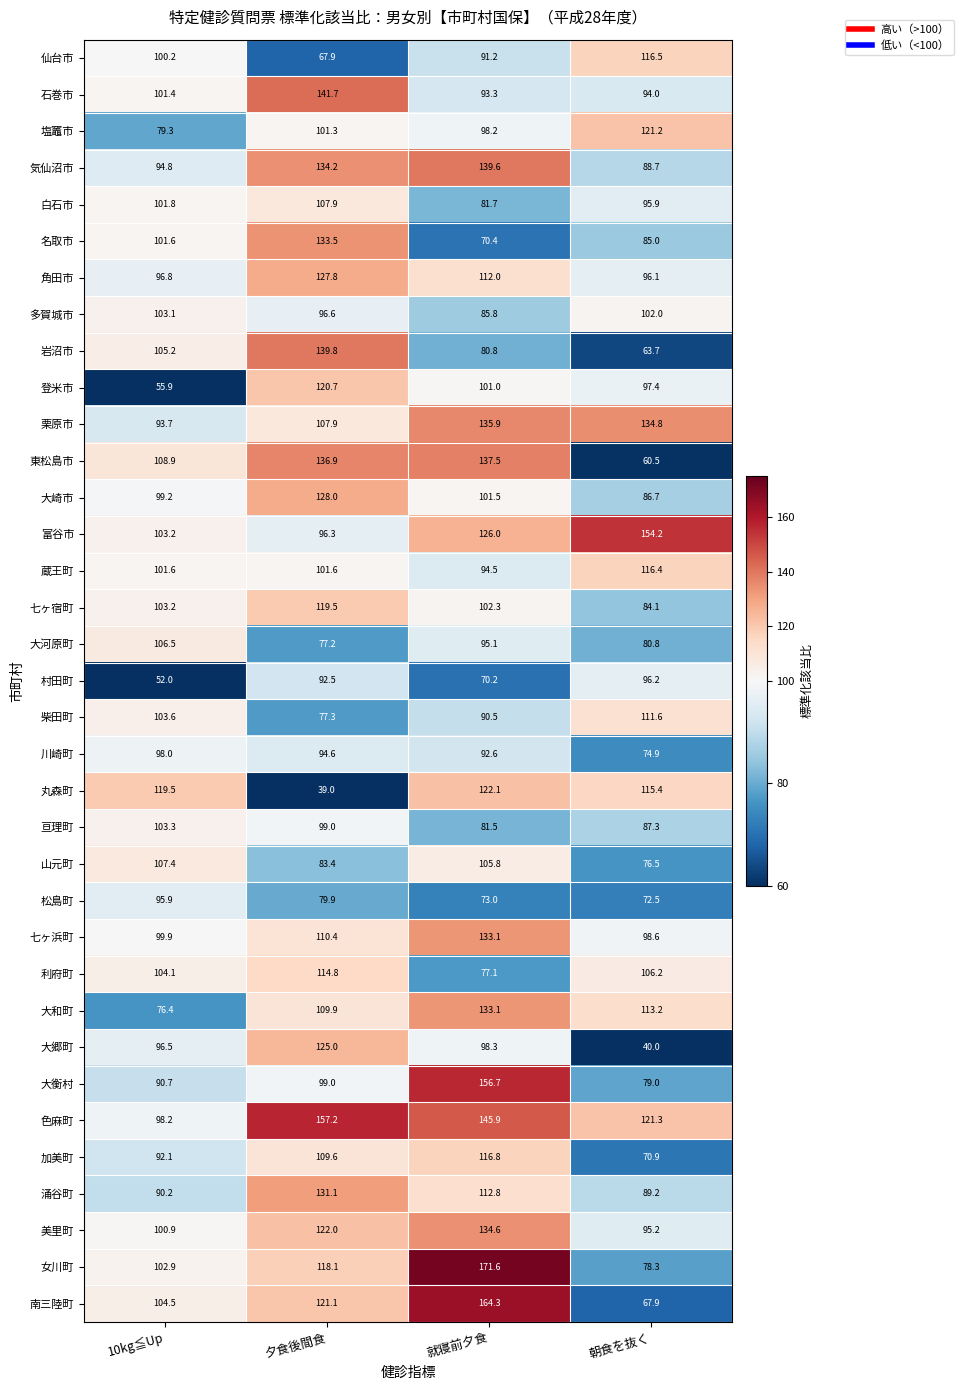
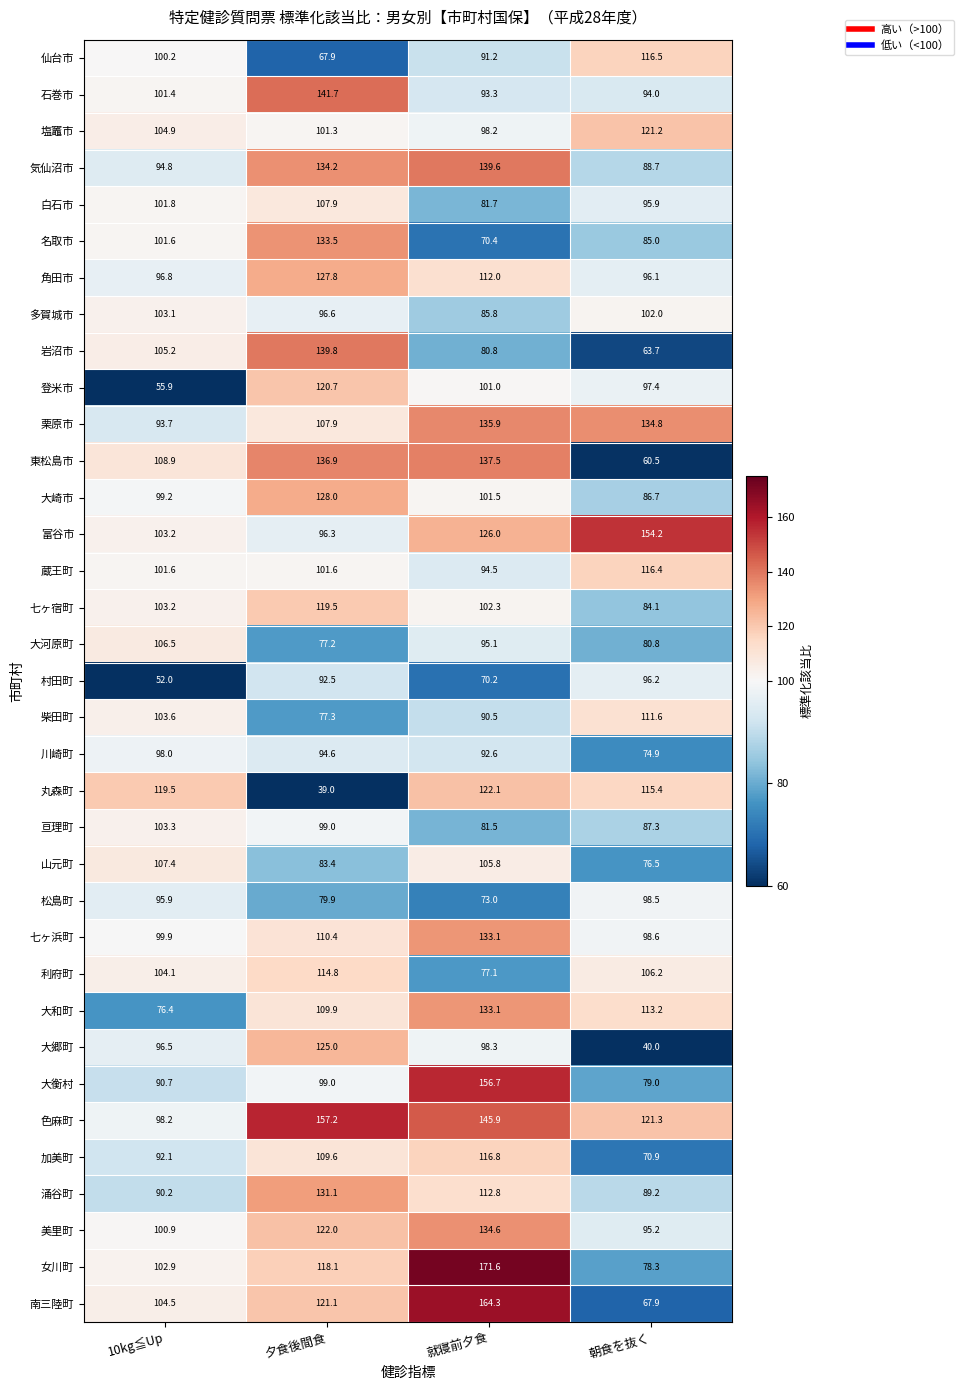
  {
    "仙台市": {
      "10kg≦Up": 100.2,
      "夕食後間食": 67.9,
      "就寝前夕食": 91.2,
      "朝食を抜く": 116.5
    },
    "石巻市": {
      "10kg≦Up": 101.4,
      "夕食後間食": 141.7,
      "就寝前夕食": 93.3,
      "朝食を抜く": 94.0
    },
    "塩竈市": {
-     "10kg≦Up": 79.3,
+     "10kg≦Up": 104.9,
      "夕食後間食": 101.3,
      "就寝前夕食": 98.2,
      "朝食を抜く": 121.2
    },
    "気仙沼市": {
      "10kg≦Up": 94.8,
      "夕食後間食": 134.2,
      "就寝前夕食": 139.6,
      "朝食を抜く": 88.7
    },
    "白石市": {
      "10kg≦Up": 101.8,
      "夕食後間食": 107.9,
      "就寝前夕食": 81.7,
      "朝食を抜く": 95.9
    },
    "名取市": {
      "10kg≦Up": 101.6,
      "夕食後間食": 133.5,
      "就寝前夕食": 70.4,
      "朝食を抜く": 85.0
    },
    "角田市": {
      "10kg≦Up": 96.8,
      "夕食後間食": 127.8,
      "就寝前夕食": 112.0,
      "朝食を抜く": 96.1
    },
    "多賀城市": {
      "10kg≦Up": 103.1,
      "夕食後間食": 96.6,
      "就寝前夕食": 85.8,
      "朝食を抜く": 102.0
    },
    "岩沼市": {
      "10kg≦Up": 105.2,
      "夕食後間食": 139.8,
      "就寝前夕食": 80.8,
      "朝食を抜く": 63.7
    },
    "登米市": {
      "10kg≦Up": 55.9,
      "夕食後間食": 120.7,
      "就寝前夕食": 101.0,
      "朝食を抜く": 97.4
    },
    "栗原市": {
      "10kg≦Up": 93.7,
      "夕食後間食": 107.9,
      "就寝前夕食": 135.9,
      "朝食を抜く": 134.8
    },
    "東松島市": {
      "10kg≦Up": 108.9,
      "夕食後間食": 136.9,
      "就寝前夕食": 137.5,
      "朝食を抜く": 60.5
    },
    "大崎市": {
      "10kg≦Up": 99.2,
      "夕食後間食": 128.0,
      "就寝前夕食": 101.5,
      "朝食を抜く": 86.7
    },
    "富谷市": {
      "10kg≦Up": 103.2,
      "夕食後間食": 96.3,
      "就寝前夕食": 126.0,
      "朝食を抜く": 154.2
    },
    "蔵王町": {
      "10kg≦Up": 101.6,
      "夕食後間食": 101.6,
      "就寝前夕食": 94.5,
      "朝食を抜く": 116.4
    },
    "七ヶ宿町": {
      "10kg≦Up": 103.2,
      "夕食後間食": 119.5,
      "就寝前夕食": 102.3,
      "朝食を抜く": 84.1
    },
    "大河原町": {
      "10kg≦Up": 106.5,
      "夕食後間食": 77.2,
      "就寝前夕食": 95.1,
      "朝食を抜く": 80.8
    },
    "村田町": {
      "10kg≦Up": 52.0,
      "夕食後間食": 92.5,
      "就寝前夕食": 70.2,
      "朝食を抜く": 96.2
    },
    "柴田町": {
      "10kg≦Up": 103.6,
      "夕食後間食": 77.3,
      "就寝前夕食": 90.5,
      "朝食を抜く": 111.6
    },
    "川崎町": {
      "10kg≦Up": 98.0,
      "夕食後間食": 94.6,
      "就寝前夕食": 92.6,
      "朝食を抜く": 74.9
    },
    "丸森町": {
      "10kg≦Up": 119.5,
      "夕食後間食": 39.0,
      "就寝前夕食": 122.1,
      "朝食を抜く": 115.4
    },
    "亘理町": {
      "10kg≦Up": 103.3,
      "夕食後間食": 99.0,
      "就寝前夕食": 81.5,
      "朝食を抜く": 87.3
    },
    "山元町": {
      "10kg≦Up": 107.4,
      "夕食後間食": 83.4,
      "就寝前夕食": 105.8,
      "朝食を抜く": 76.5
    },
    "松島町": {
      "10kg≦Up": 95.9,
      "夕食後間食": 79.9,
      "就寝前夕食": 73.0,
-     "朝食を抜く": 72.5
+     "朝食を抜く": 98.5
    },
    "七ヶ浜町": {
      "10kg≦Up": 99.9,
      "夕食後間食": 110.4,
      "就寝前夕食": 133.1,
      "朝食を抜く": 98.6
    },
    "利府町": {
      "10kg≦Up": 104.1,
      "夕食後間食": 114.8,
      "就寝前夕食": 77.1,
      "朝食を抜く": 106.2
    },
    "大和町": {
      "10kg≦Up": 76.4,
      "夕食後間食": 109.9,
      "就寝前夕食": 133.1,
      "朝食を抜く": 113.2
    },
    "大郷町": {
      "10kg≦Up": 96.5,
      "夕食後間食": 125.0,
      "就寝前夕食": 98.3,
      "朝食を抜く": 40.0
    },
    "大衡村": {
      "10kg≦Up": 90.7,
      "夕食後間食": 99.0,
      "就寝前夕食": 156.7,
      "朝食を抜く": 79.0
    },
    "色麻町": {
      "10kg≦Up": 98.2,
      "夕食後間食": 157.2,
      "就寝前夕食": 145.9,
      "朝食を抜く": 121.3
    },
    "加美町": {
      "10kg≦Up": 92.1,
      "夕食後間食": 109.6,
      "就寝前夕食": 116.8,
      "朝食を抜く": 70.9
    },
    "涌谷町": {
      "10kg≦Up": 90.2,
      "夕食後間食": 131.1,
      "就寝前夕食": 112.8,
      "朝食を抜く": 89.2
    },
    "美里町": {
      "10kg≦Up": 100.9,
      "夕食後間食": 122.0,
      "就寝前夕食": 134.6,
      "朝食を抜く": 95.2
    },
    "女川町": {
      "10kg≦Up": 102.9,
      "夕食後間食": 118.1,
      "就寝前夕食": 171.6,
      "朝食を抜く": 78.3
    },
    "南三陸町": {
      "10kg≦Up": 104.5,
      "夕食後間食": 121.1,
      "就寝前夕食": 164.3,
      "朝食を抜く": 67.9
    }
  }
